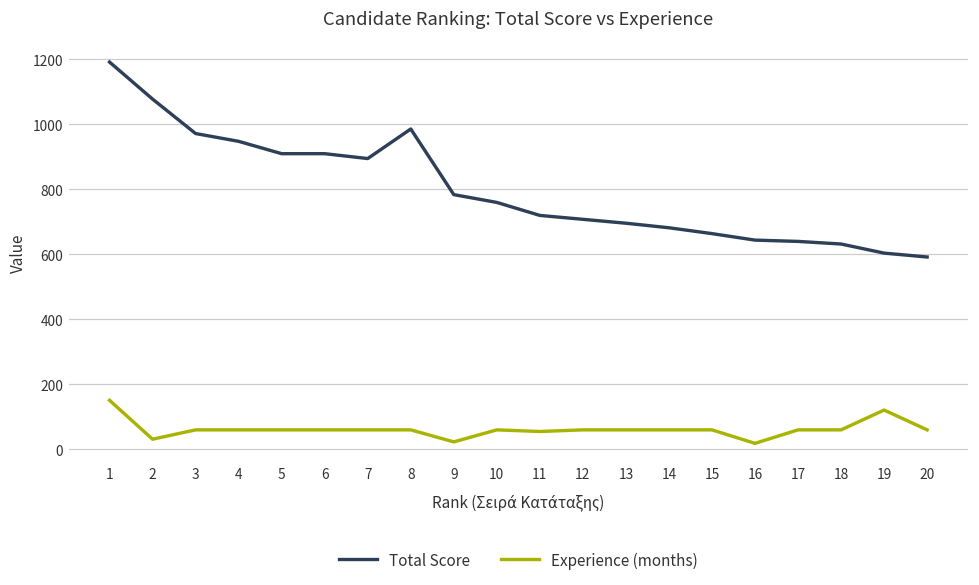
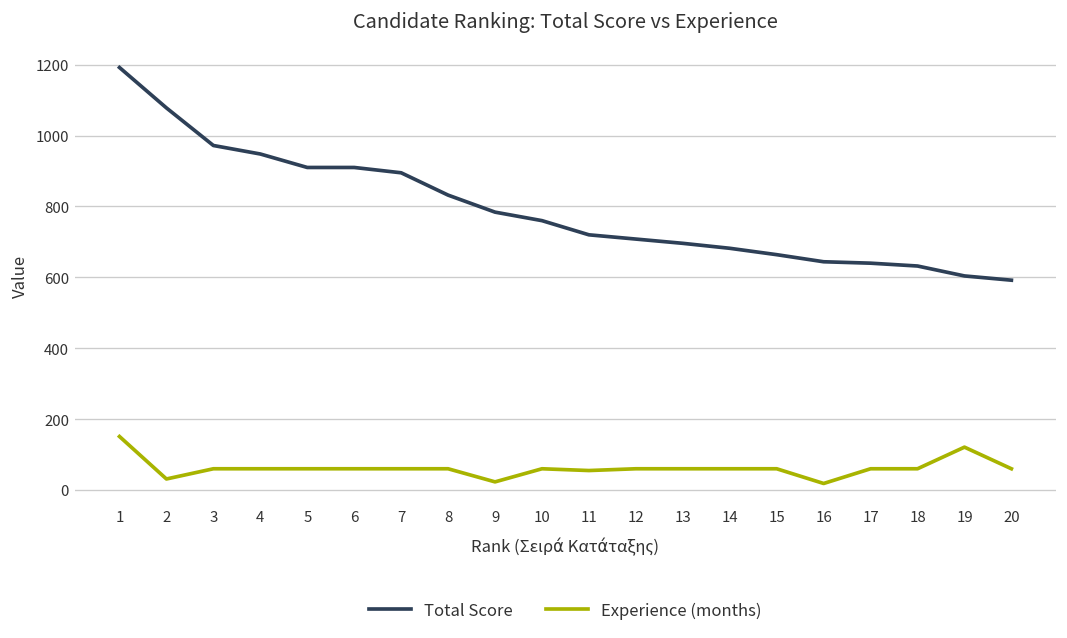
  {
    "Total Score": {
      "1": 1190,
      "2": 1080,
      "3": 970,
      "4": 950,
      "5": 910,
      "6": 910,
      "7": 900,
-     "8": 990,
+     "8": 830,
      "9": 780,
      "10": 760,
      "11": 720,
      "12": 710,
      "13": 700,
      "14": 680,
      "15": 660,
      "16": 640,
      "17": 640,
      "18": 630,
      "19": 600,
      "20": 590
    },
    "Experience (months)": {
      "1": 150,
      "2": 30,
      "3": 60,
      "4": 60,
      "5": 60,
      "6": 60,
      "7": 60,
      "8": 60,
      "9": 20,
      "10": 60,
      "11": 60,
      "12": 60,
      "13": 60,
      "14": 60,
      "15": 60,
      "16": 20,
      "17": 60,
      "18": 60,
      "19": 120,
      "20": 60
    }
  }
